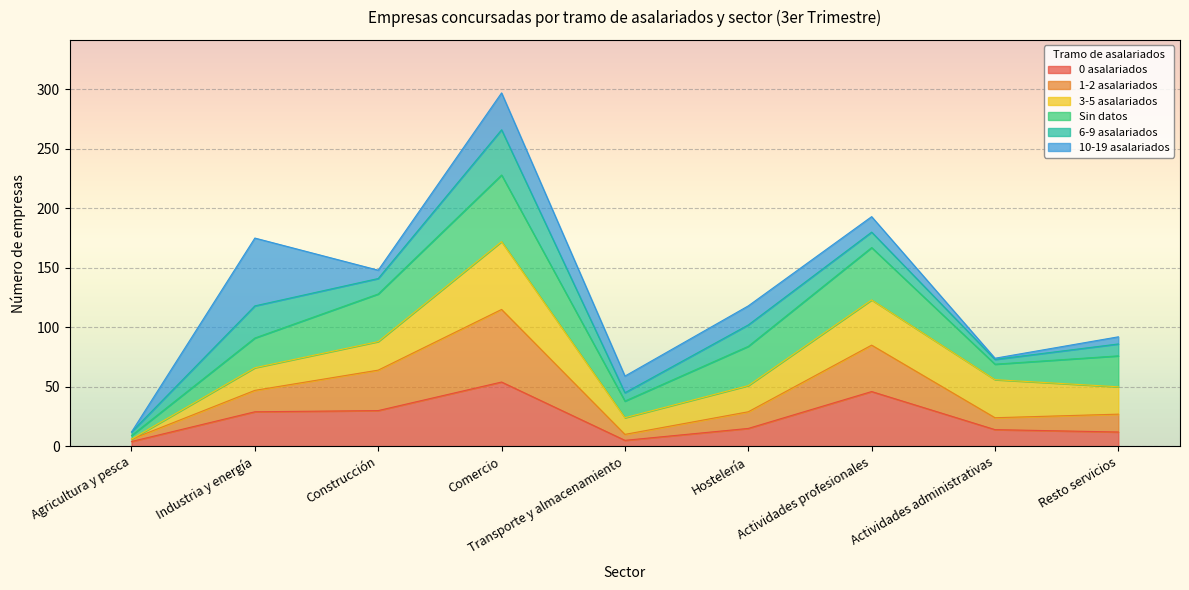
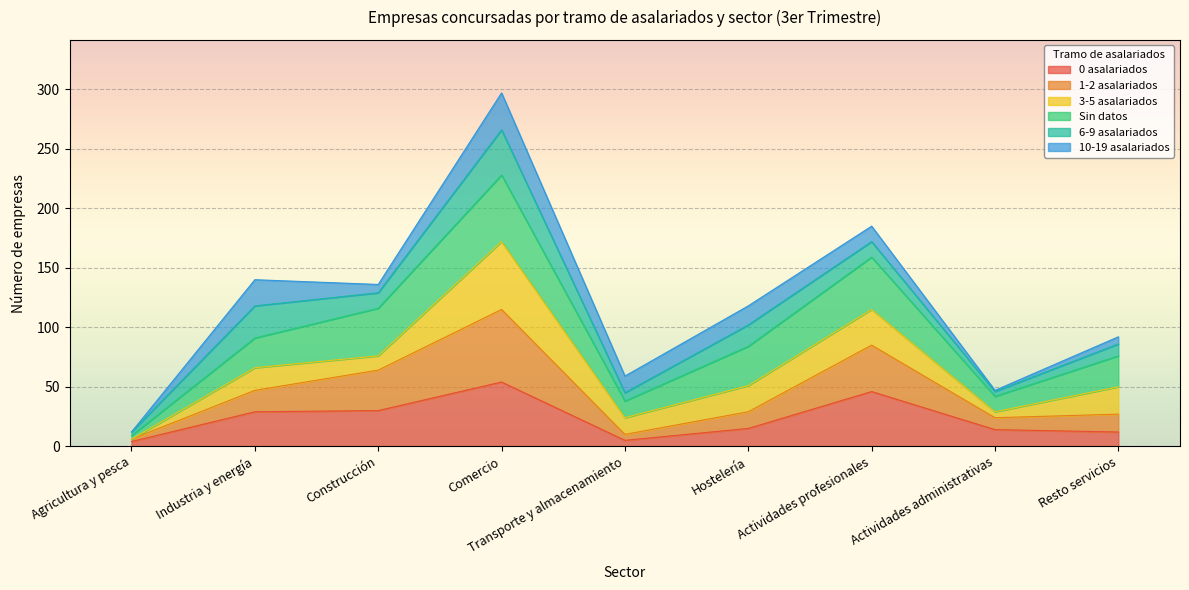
  {
    "3-5 asalariados": {
      "Industria y energía": 19,
-     "Construcción": 24,
+     "Construcción": 12,
      "Comercio": 57,
      "Transporte y almacenamiento": 14,
      "Hostelería": 22,
-     "Actividades profesionales": 38,
-     "Actividades administrativas": 32,
+     "Actividades profesionales": 30,
+     "Actividades administrativas": 5,
      "Resto servicios": 23
    },
    "10-19 asalariados": {
-     "Industria y energía": 57,
+     "Industria y energía": 22,
      "Construcción": 7,
      "Comercio": 31,
      "Transporte y almacenamiento": 14,
      "Hostelería": 16,
      "Actividades profesionales": 13,
      "Resto servicios": 6
    }
  }
